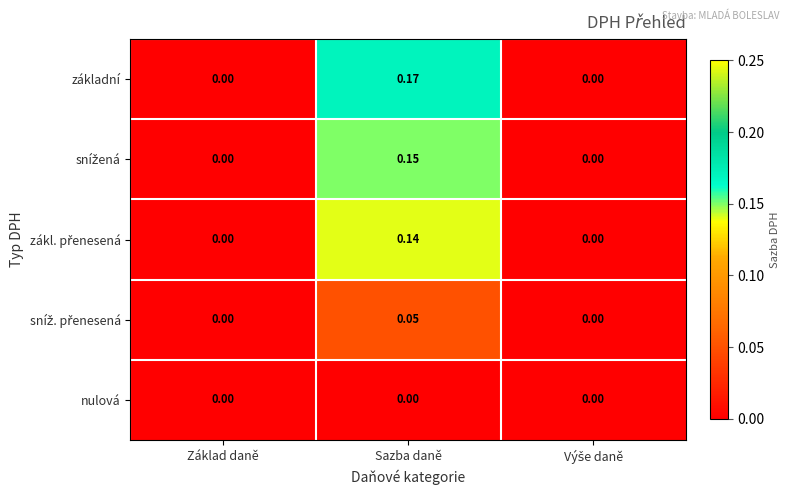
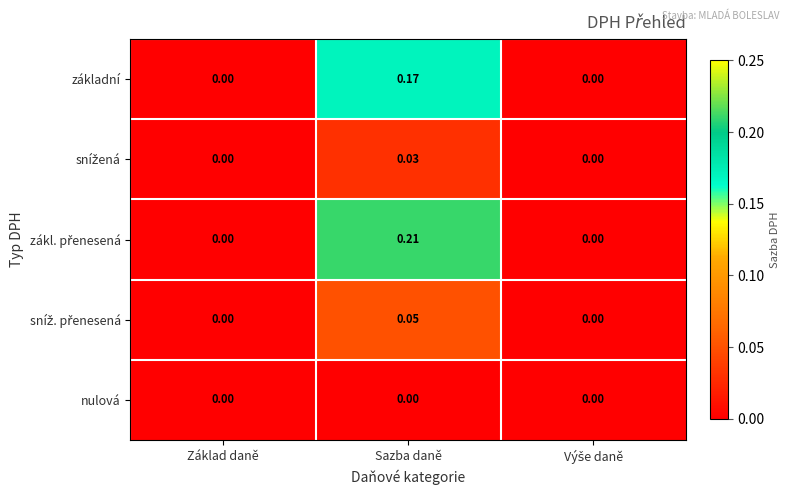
  {
    "základní": {
      "Základ daně": 0.00,
      "Sazba daně": 0.17,
      "Výše daně": 0.00
    },
    "snížená": {
      "Základ daně": 0.00,
-     "Sazba daně": 0.15,
+     "Sazba daně": 0.03,
      "Výše daně": 0.00
    },
    "zákl. přenesená": {
      "Základ daně": 0.00,
-     "Sazba daně": 0.14,
+     "Sazba daně": 0.21,
      "Výše daně": 0.00
    },
    "sníž. přenesená": {
      "Základ daně": 0.00,
      "Sazba daně": 0.05,
      "Výše daně": 0.00
    },
    "nulová": {
      "Základ daně": 0.00,
      "Sazba daně": 0.00,
      "Výše daně": 0.00
    }
  }
